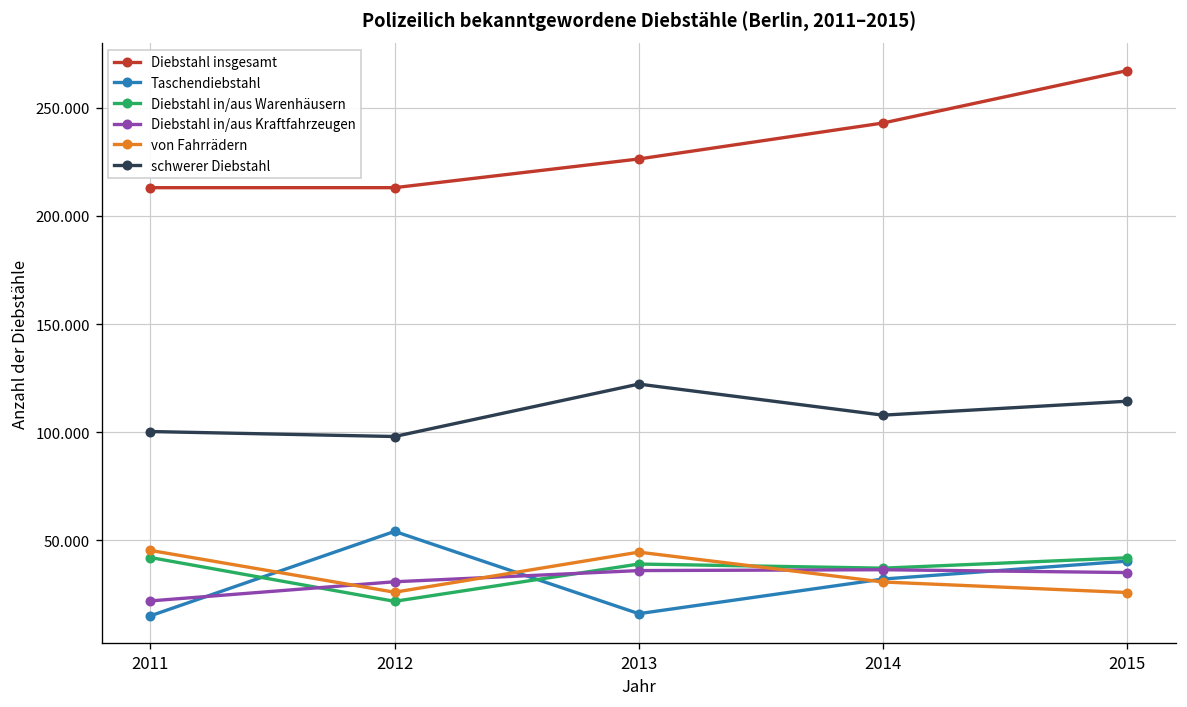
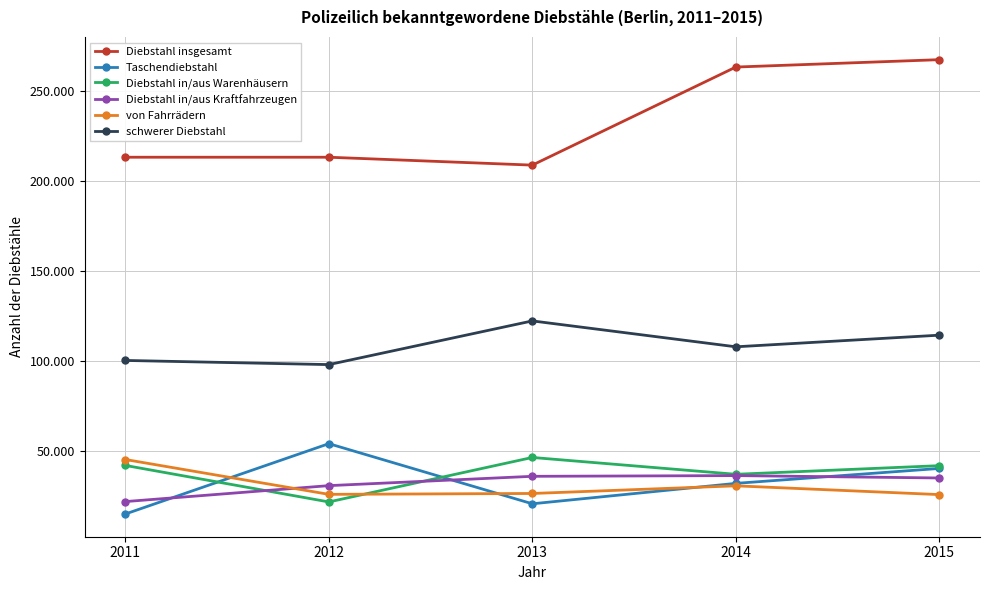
  {
    "Diebstahl insgesamt": {
      "2011": 213,
      "2012": 213,
-     "2013": 226,
-     "2014": 243,
+     "2013": 209,
+     "2014": 263,
      "2015": 267
    },
    "Taschendiebstahl": {
      "2011": 15,
      "2012": 54,
-     "2013": 16,
+     "2013": 21,
      "2015": 40
    },
    "Diebstahl in/aus Warenhäusern": {
      "2011": 42,
      "2012": 22,
-     "2013": 39,
+     "2013": 46,
      "2015": 42
    },
    "Diebstahl in/aus Kraftfahrzeugen": {
      "2011": 22,
      "2012": 31,
      "2013": 36,
      "2015": 35
    },
    "von Fahrrädern": {
      "2011": 45,
      "2012": 26,
-     "2013": 45,
+     "2013": 27,
      "2015": 26
    },
    "schwerer Diebstahl": {
      "2011": 100,
      "2012": 98,
      "2013": 122,
      "2014": 108,
      "2015": 114
    }
  }
